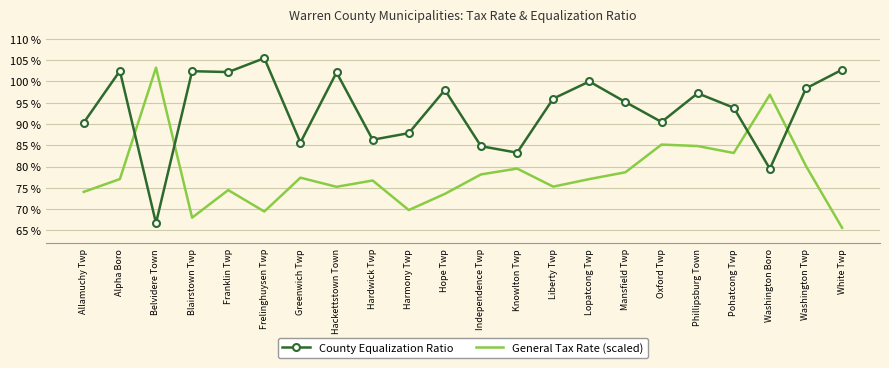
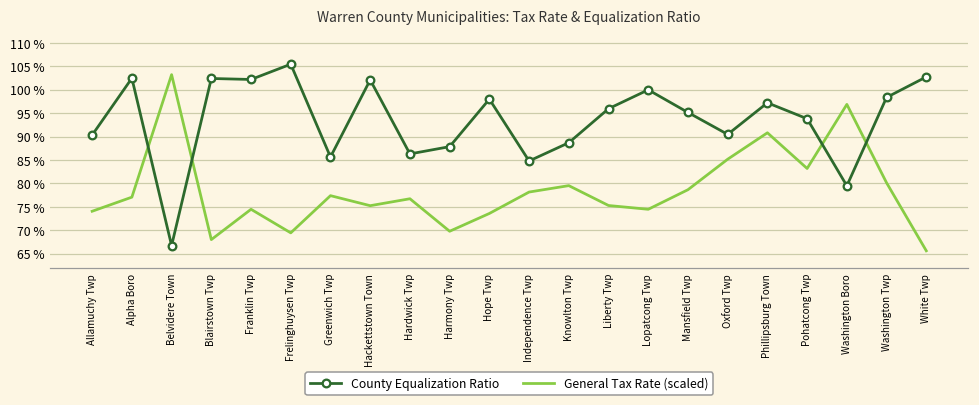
  {
    "County Equalization Ratio": {
      "Allamuchy Twp": "90 %",
      "Alpha Boro": "102 %",
      "Belvidere Town": "67 %",
      "Blairstown Twp": "102 %",
      "Franklin Twp": "102 %",
      "Frelinghuysen Twp": "105 %",
      "Greenwich Twp": "86 %",
      "Hackettstown Town": "102 %",
      "Hardwick Twp": "86 %",
      "Harmony Twp": "88 %",
      "Hope Twp": "98 %",
      "Independence Twp": "85 %",
-     "Knowlton Twp": "83 %",
+     "Knowlton Twp": "89 %",
      "Liberty Twp": "96 %",
      "Lopatcong Twp": "100 %",
      "Mansfield Twp": "95 %",
      "Oxford Twp": "90 %",
      "Phillipsburg Town": "97 %",
      "Pohatcong Twp": "94 %",
      "Washington Boro": "79 %",
      "Washington Twp": "98 %",
      "White Twp": "103 %"
    },
    "General Tax Rate (scaled)": {
      "Allamuchy Twp": "74 %",
      "Alpha Boro": "77 %",
      "Belvidere Town": "103 %",
      "Blairstown Twp": "68 %",
      "Franklin Twp": "74 %",
      "Frelinghuysen Twp": "69 %",
      "Greenwich Twp": "77 %",
      "Hackettstown Town": "75 %",
      "Hardwick Twp": "77 %",
      "Harmony Twp": "70 %",
      "Hope Twp": "74 %",
      "Independence Twp": "78 %",
      "Knowlton Twp": "80 %",
      "Liberty Twp": "75 %",
-     "Lopatcong Twp": "77 %",
+     "Lopatcong Twp": "74 %",
      "Mansfield Twp": "79 %",
      "Oxford Twp": "85 %",
-     "Phillipsburg Town": "85 %",
+     "Phillipsburg Town": "91 %",
      "Pohatcong Twp": "83 %",
      "Washington Boro": "97 %",
      "Washington Twp": "80 %",
      "White Twp": "66 %"
    }
  }
